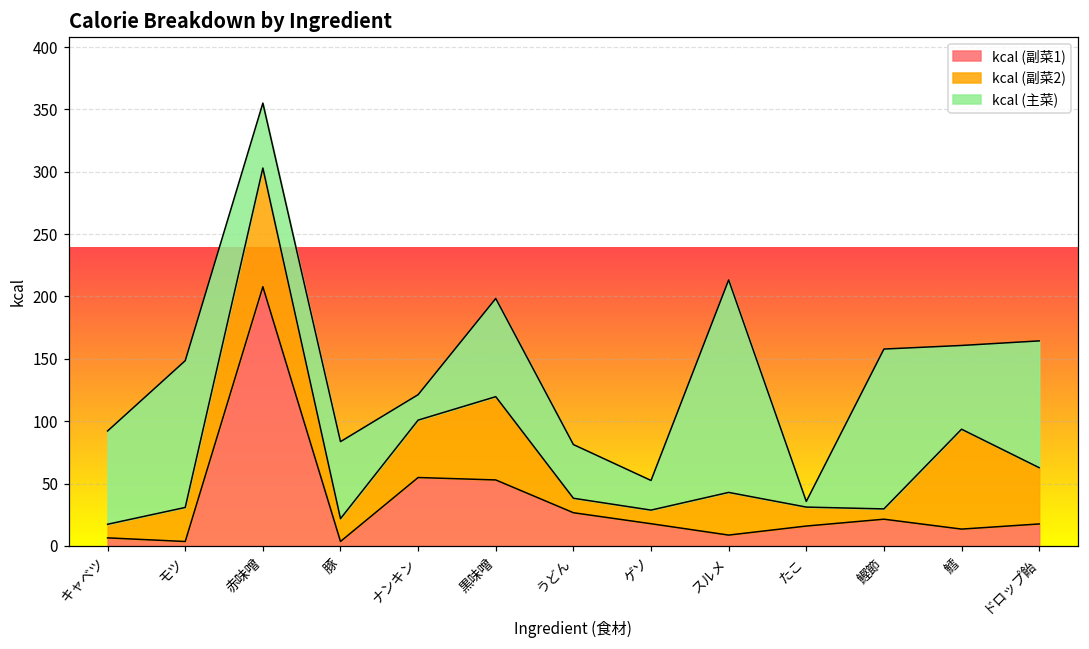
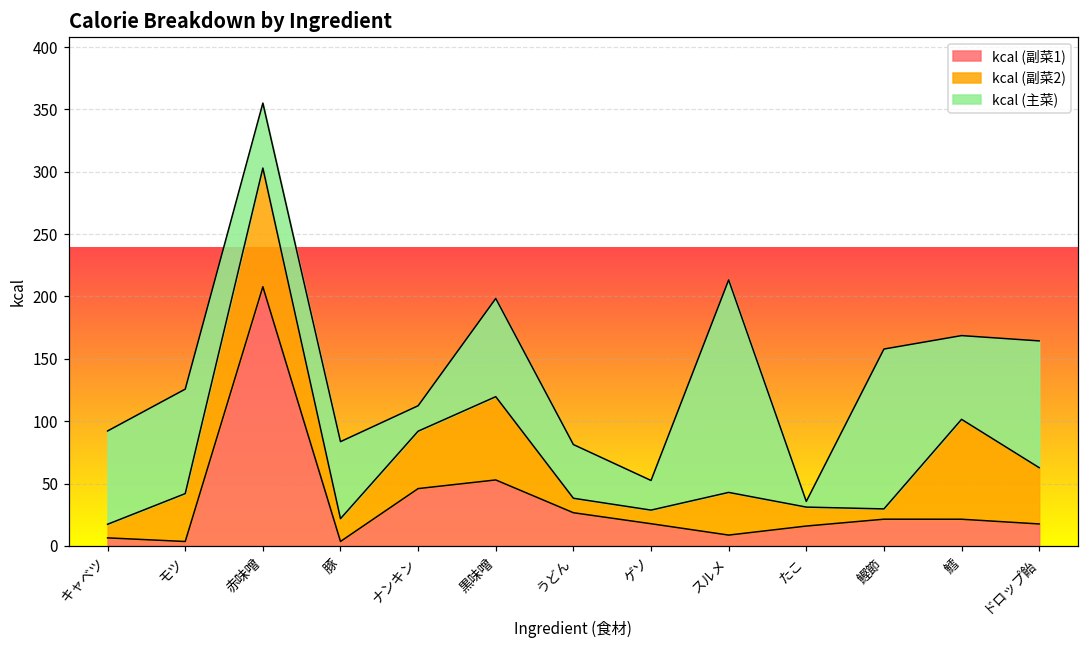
  {
    "kcal (副菜1)": {
      "キャベツ": 6,
      "モツ": 4,
      "赤味噌": 208,
      "豚": 4,
-     "ナンキン": 55,
+     "ナンキン": 46,
      "黒味噌": 53,
      "うどん": 27,
      "ゲソ": 18,
      "スルメ": 9,
      "たこ": 16,
      "鰹節": 21,
-     "鱈": 14,
+     "鱈": 21,
      "ドロップ飴": 18
    },
    "kcal (副菜2)": {
      "キャベツ": 11,
-     "モツ": 27,
+     "モツ": 38,
      "赤味噌": 95,
      "豚": 18,
      "ナンキン": 46,
      "黒味噌": 67,
      "うどん": 12,
      "ゲソ": 11,
      "スルメ": 34,
      "たこ": 15,
      "鰹節": 8,
      "鱈": 80,
      "ドロップ飴": 45
    },
    "kcal (主菜)": {
      "キャベツ": 75,
-     "モツ": 118,
+     "モツ": 84,
      "赤味噌": 52,
      "豚": 62,
      "ナンキン": 20,
      "黒味噌": 79,
      "うどん": 43,
      "ゲソ": 24,
      "スルメ": 170,
      "たこ": 5,
      "鰹節": 128,
      "鱈": 67,
      "ドロップ飴": 102
    }
  }
